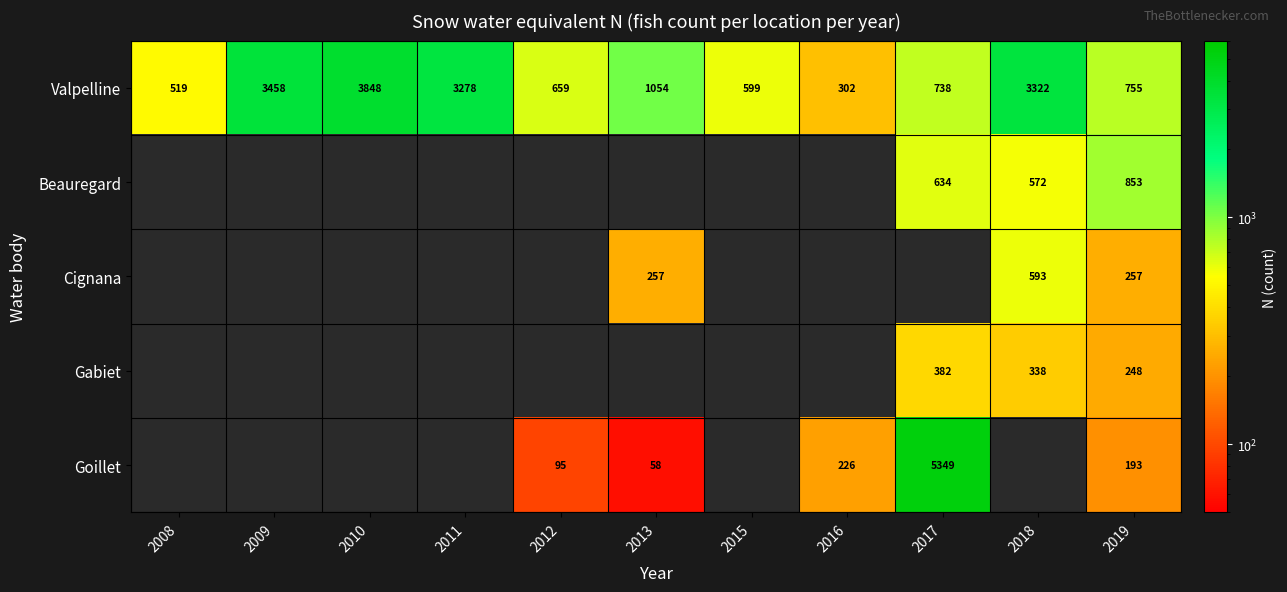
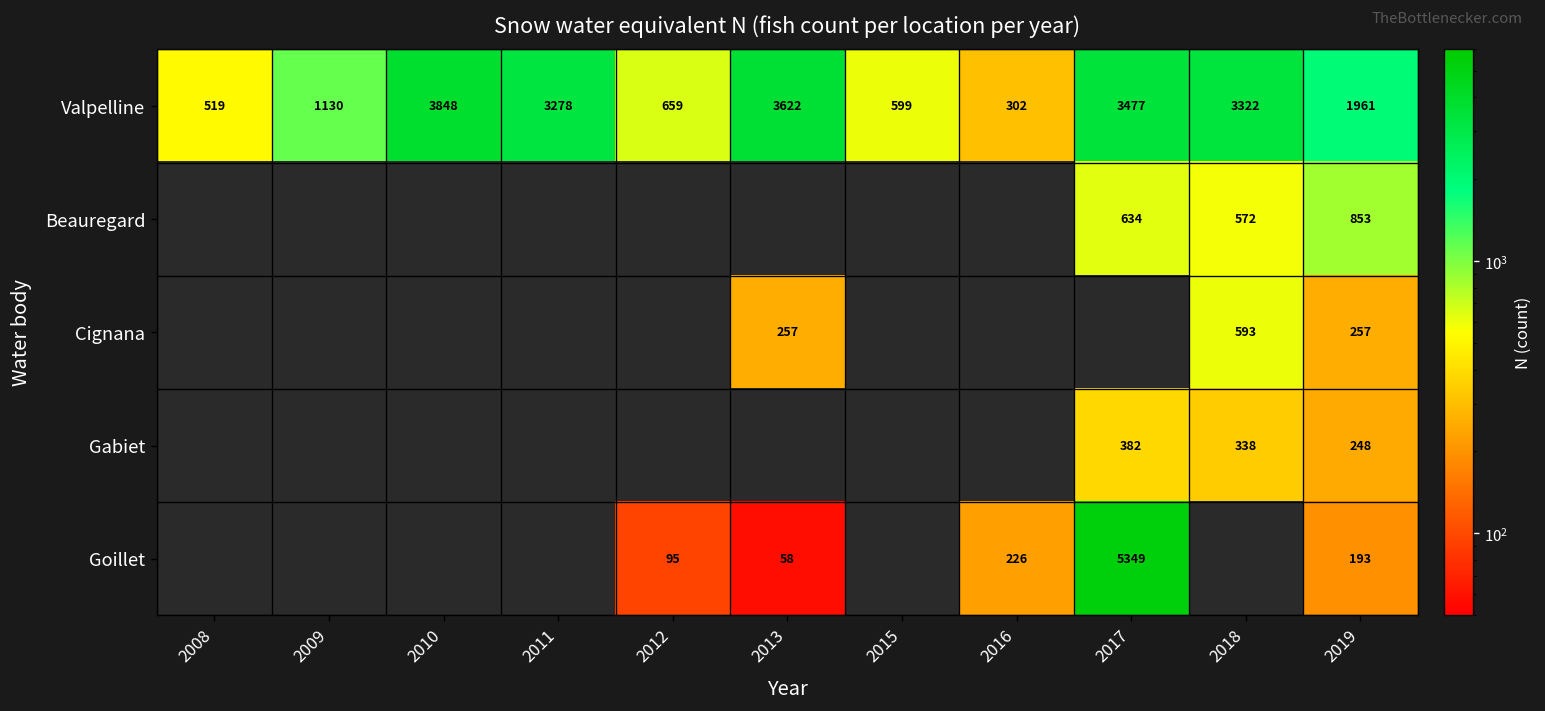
  {
    "Valpelline": {
      "2008": 519,
-     "2009": 3458,
+     "2009": 1130,
      "2010": 3848,
      "2011": 3278,
      "2012": 659,
-     "2013": 1054,
+     "2013": 3622,
      "2015": 599,
      "2016": 302,
-     "2017": 738,
+     "2017": 3477,
      "2018": 3322,
-     "2019": 755
+     "2019": 1961
    },
    "Beauregard": {
      "2017": 634,
      "2018": 572,
      "2019": 853
    },
    "Cignana": {
      "2013": 257,
      "2018": 593,
      "2019": 257
    },
    "Gabiet": {
      "2017": 382,
      "2018": 338,
      "2019": 248
    },
    "Goillet": {
      "2012": 95,
      "2013": 58,
      "2016": 226,
      "2017": 5349,
      "2019": 193
    }
  }
